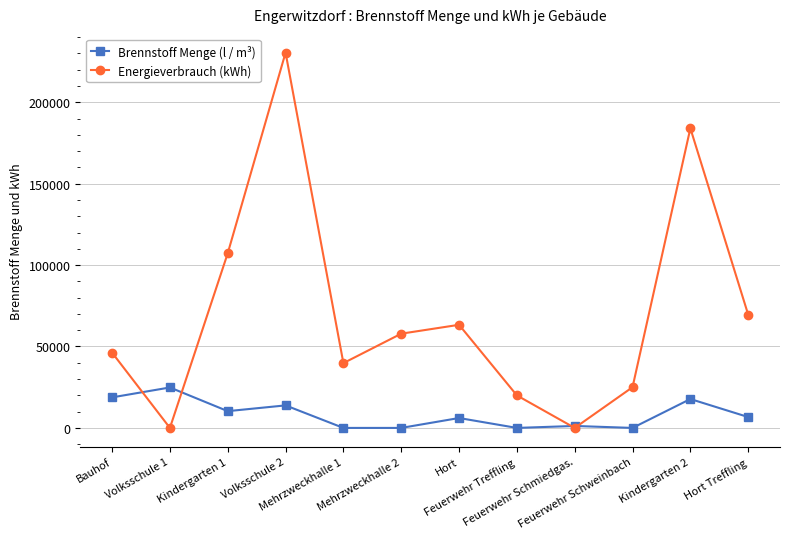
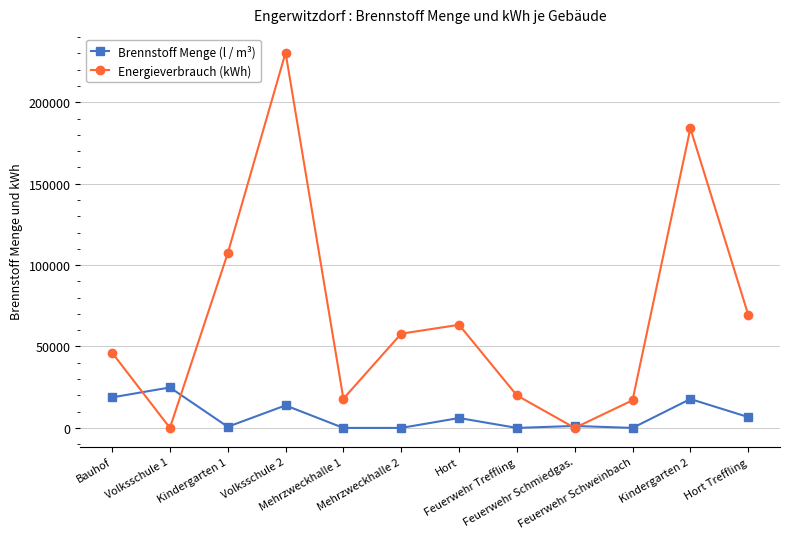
  {
    "Brennstoff Menge (l / m³)": {
      "Bauhof": 19000,
      "Volksschule 1": 25000,
-     "Kindergarten 1": 10000,
+     "Kindergarten 1": 1000,
      "Volksschule 2": 14000,
      "Mehrzweckhalle 1": 0,
      "Mehrzweckhalle 2": 0,
      "Hort": 6000,
      "Feuerwehr Treffling": 0,
      "Feuerwehr Schweinbach": 0,
      "Kindergarten 2": 18000,
      "Hort Treffling": 7000
    },
    "Energieverbrauch (kWh)": {
      "Bauhof": 46000,
      "Volksschule 1": 0,
      "Kindergarten 1": 107000,
      "Volksschule 2": 230000,
-     "Mehrzweckhalle 1": 40000,
+     "Mehrzweckhalle 1": 18000,
      "Mehrzweckhalle 2": 58000,
      "Hort": 63000,
      "Feuerwehr Treffling": 20000,
-     "Feuerwehr Schweinbach": 25000,
+     "Feuerwehr Schweinbach": 17000,
      "Kindergarten 2": 184000,
      "Hort Treffling": 70000
    }
  }
